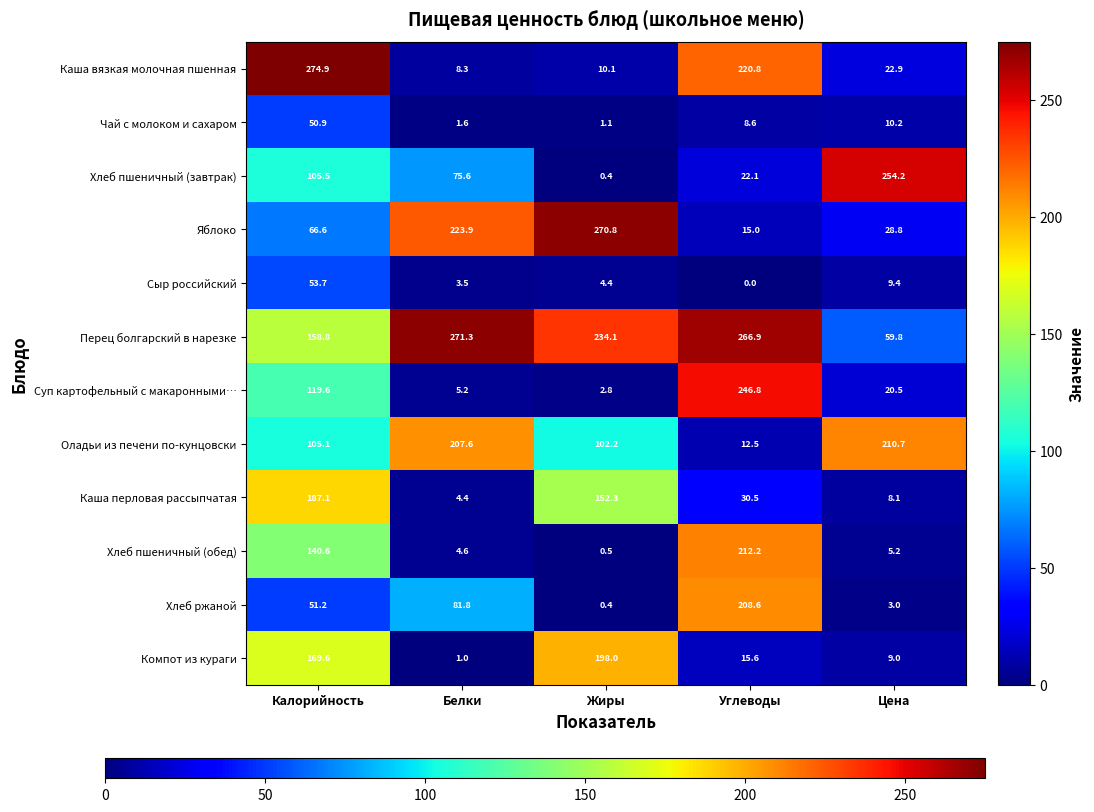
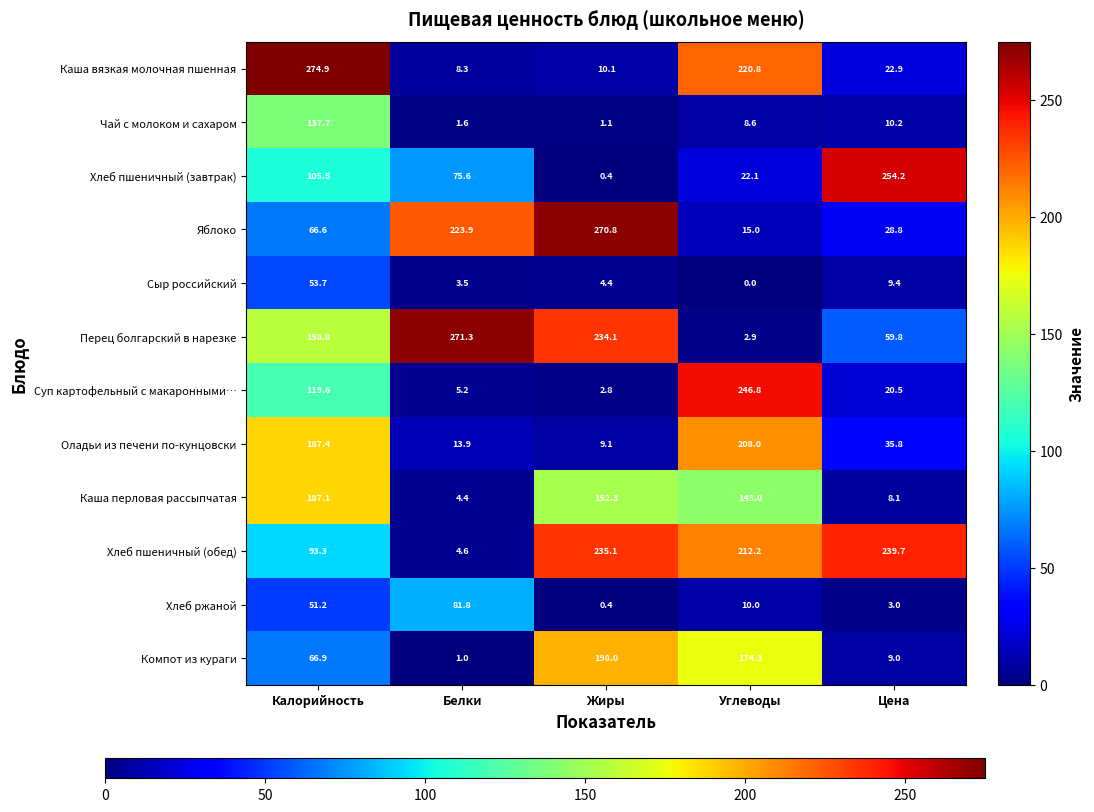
  {
    "Чай с молоком и сахаром": {
-     "Калорийность": 50.9
+     "Калорийность": 137.7
    },
    "Перец болгарский в нарезке": {
-     "Углеводы": 266.9
+     "Углеводы": 2.9
    },
    "Оладьи из печени по-кунцовски": {
-     "Калорийность": 105.1,
-     "Белки": 207.6,
-     "Жиры": 102.2,
-     "Углеводы": 12.5,
-     "Цена": 210.7
+     "Калорийность": 187.4,
+     "Белки": 13.9,
+     "Жиры": 9.1,
+     "Углеводы": 208.0,
+     "Цена": 35.8
    },
    "Каша перловая рассыпчатая": {
-     "Углеводы": 30.5
+     "Углеводы": 143.0
    },
    "Хлеб пшеничный (обед)": {
-     "Калорийность": 140.6,
-     "Жиры": 0.5,
-     "Цена": 5.2
+     "Калорийность": 93.3,
+     "Жиры": 235.1,
+     "Цена": 239.7
    },
    "Хлеб ржаной": {
-     "Углеводы": 208.6
+     "Углеводы": 10.0
    },
    "Компот из кураги": {
-     "Калорийность": 169.6,
-     "Углеводы": 15.6
+     "Калорийность": 66.9,
+     "Углеводы": 174.3
    }
  }
